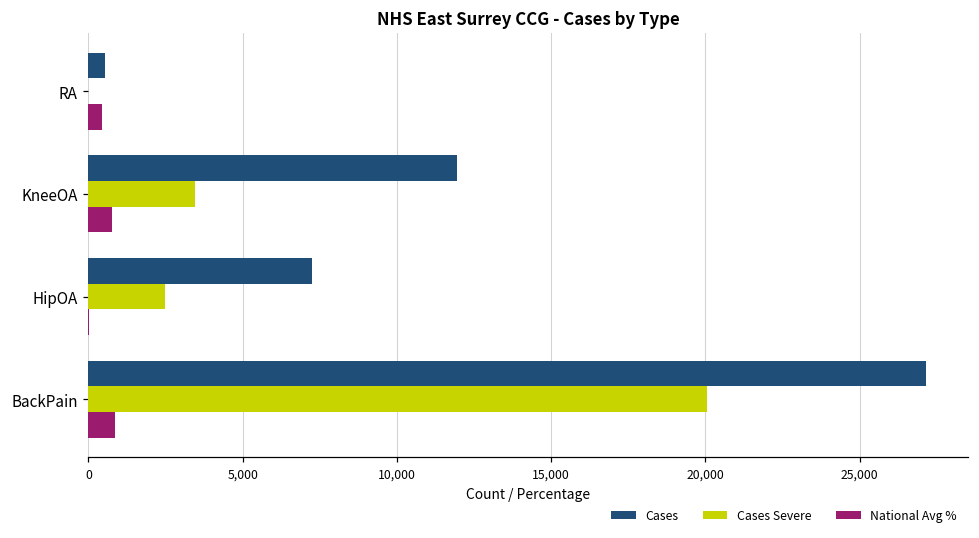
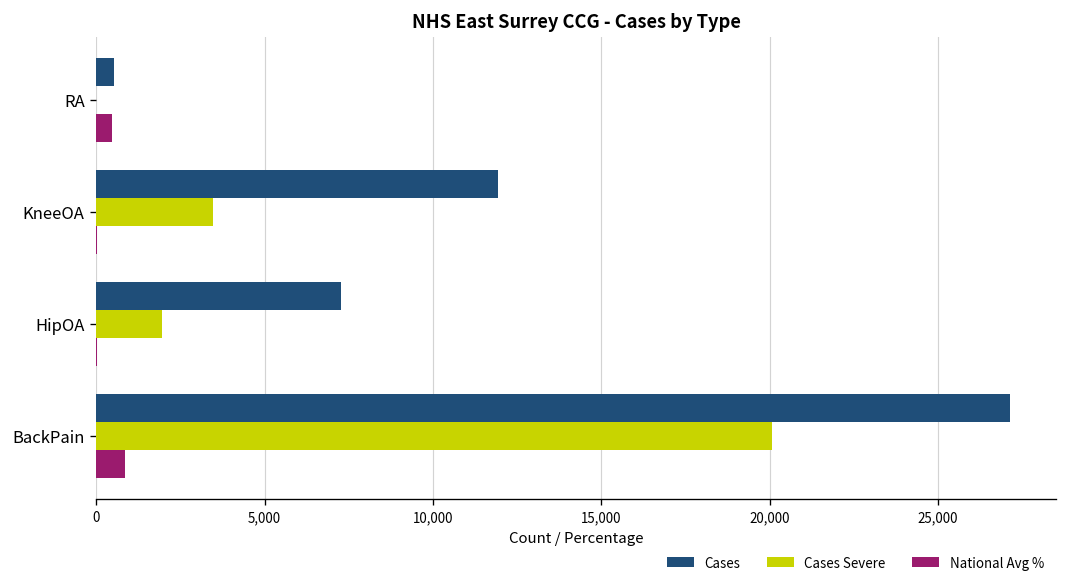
  {
    "Cases": {
      "RA": "500",
      "KneeOA": "11,900",
      "HipOA": "7,300",
      "BackPain": "27,200"
    },
    "Cases Severe": {
      "RA": "0",
      "KneeOA": "3,500",
-     "HipOA": "2,500",
+     "HipOA": "2,000",
      "BackPain": "20,100"
    },
    "National Avg %": {
      "RA": "500",
-     "KneeOA": "800",
+     "KneeOA": "0",
      "BackPain": "900"
    }
  }
